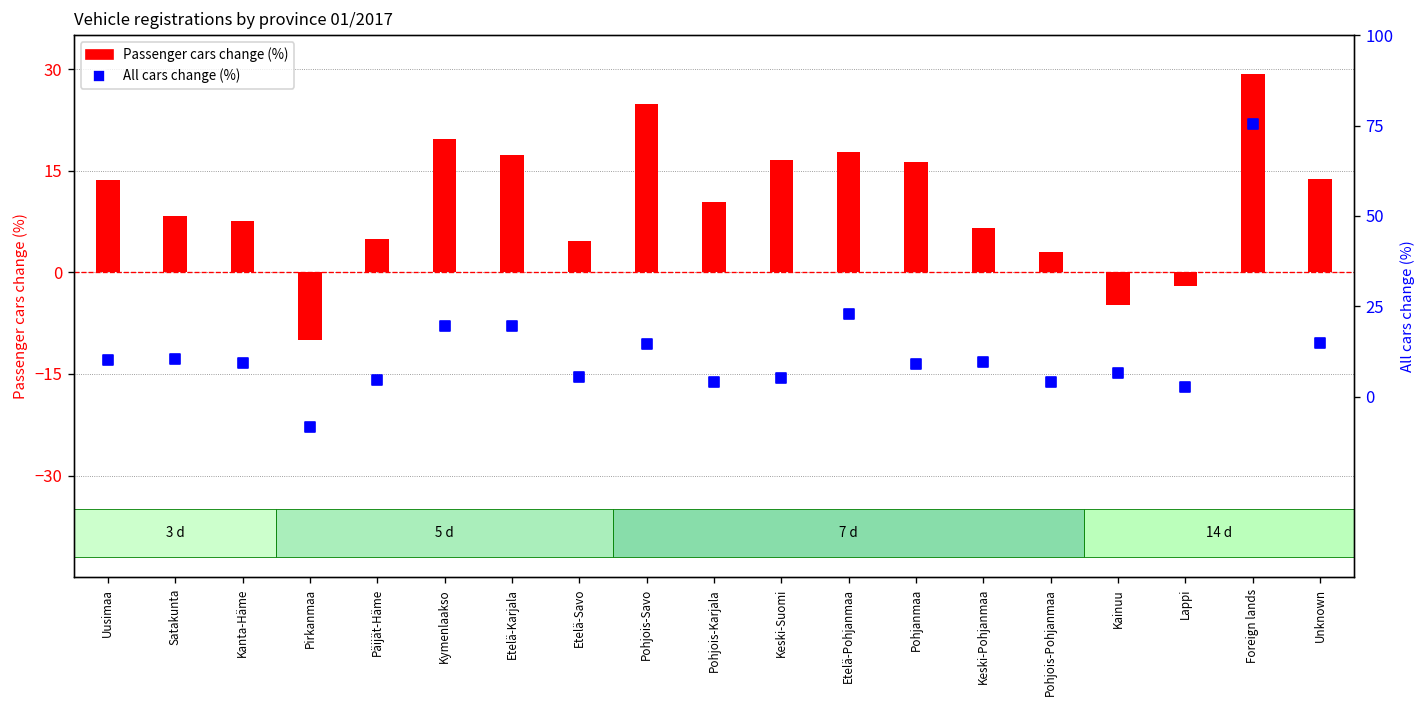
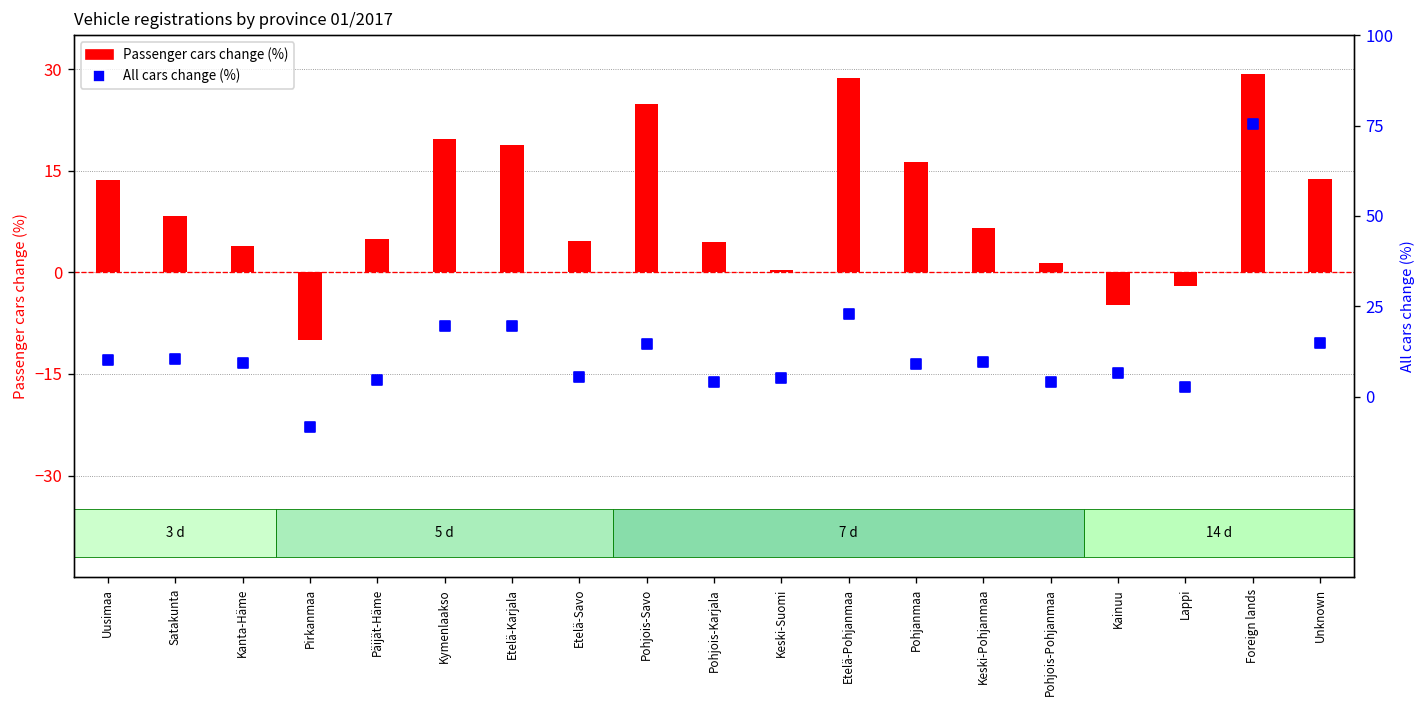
  {
    "Passenger cars change (%)": {
      "Uusimaa": 14,
      "Satakunta": 8,
-     "Kanta-Häme": 8,
+     "Kanta-Häme": 4,
      "Pirkanmaa": -10,
      "Päijät-Häme": 5,
      "Kymenlaakso": 20,
-     "Etelä-Karjala": 17,
+     "Etelä-Karjala": 19,
      "Etelä-Savo": 5,
      "Pohjois-Savo": 25,
-     "Pohjois-Karjala": 10,
-     "Keski-Suomi": 17,
-     "Etelä-Pohjanmaa": 18,
+     "Pohjois-Karjala": 5,
+     "Keski-Suomi": 0,
+     "Etelä-Pohjanmaa": 29,
      "Pohjanmaa": 16,
      "Keski-Pohjanmaa": 6,
-     "Pohjois-Pohjanmaa": 3,
+     "Pohjois-Pohjanmaa": 1,
      "Kainuu": -5,
      "Lappi": -2,
      "Foreign lands": 29,
      "Unknown": 14
    }
  }
